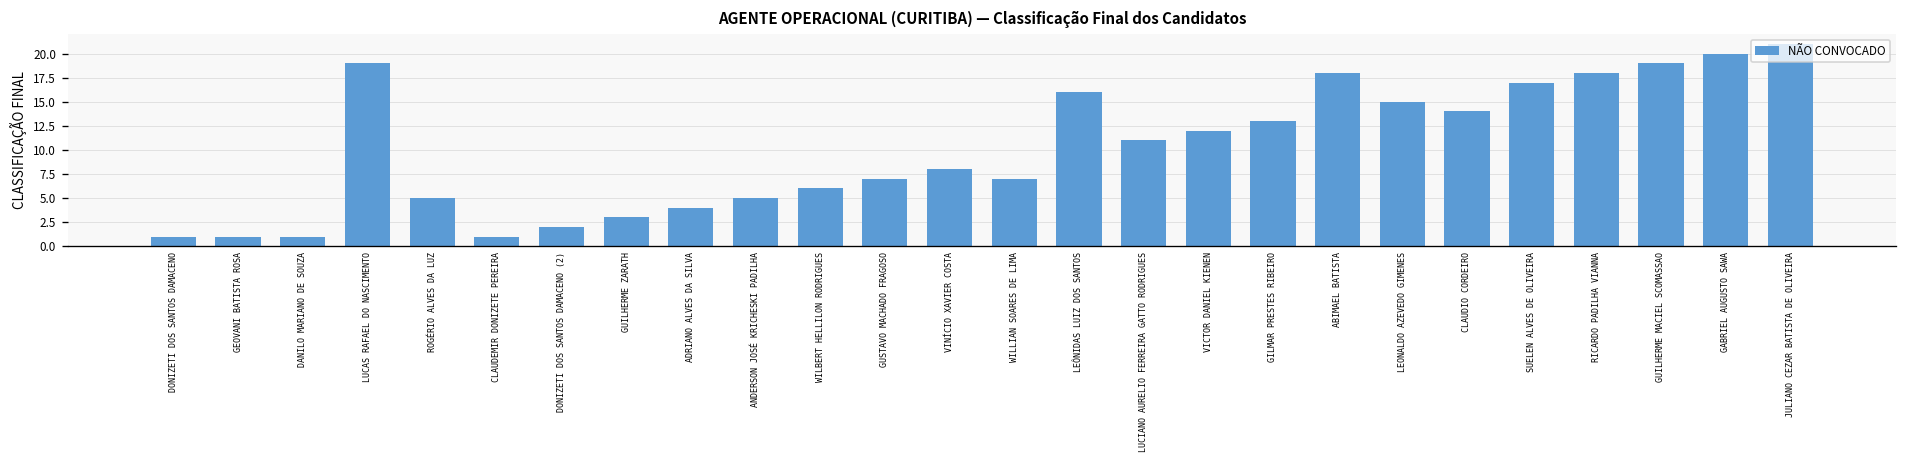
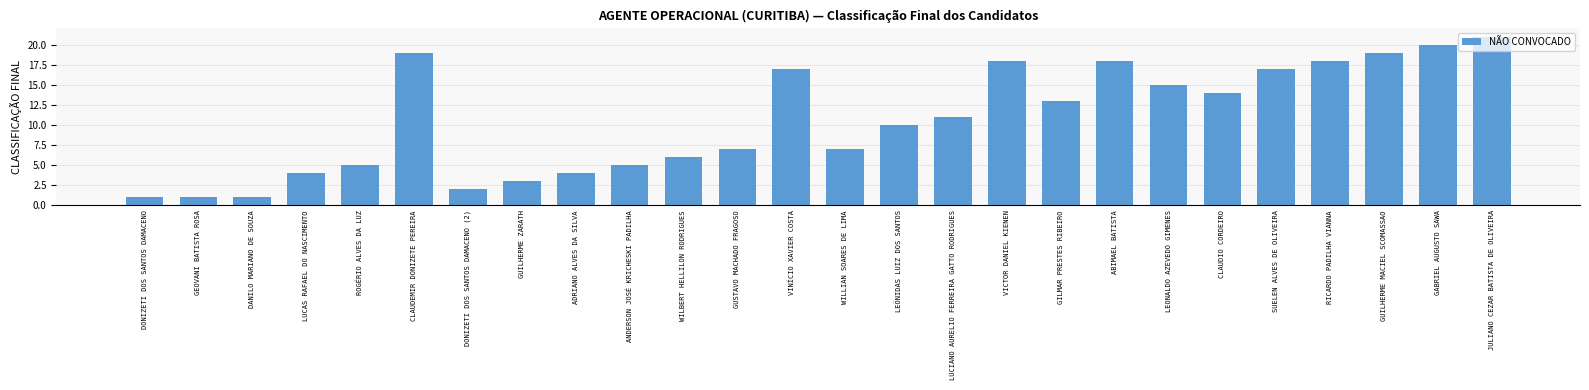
  {
    "DONIZETI DOS SANTOS DAMACENO": 1,
    "GEOVANI BATISTA ROSA": 1,
    "DANILO MARIANO DE SOUZA": 1,
-   "LUCAS RAFAEL DO NASCIMENTO": 19,
+   "LUCAS RAFAEL DO NASCIMENTO": 4,
    "ROGÉRIO ALVES DA LUZ": 5,
-   "CLAUDEMIR DONIZETE PEREIRA": 1,
+   "CLAUDEMIR DONIZETE PEREIRA": 19,
    "DONIZETI DOS SANTOS DAMACENO (2)": 2,
    "GUILHERME ZARATH": 3,
    "ADRIANO ALVES DA SILVA": 4,
    "ANDERSON JOSÉ KRICHESKI PADILHA": 5,
    "WILBERT HELLILON RODRIGUES": 6,
    "GUSTAVO MACHADO FRAGOSO": 7,
-   "VINÍCIO XAVIER COSTA": 8,
+   "VINÍCIO XAVIER COSTA": 17,
    "WILLIAN SOARES DE LIMA": 7,
-   "LEÔNIDAS LUIZ DOS SANTOS": 16,
+   "LEÔNIDAS LUIZ DOS SANTOS": 10,
    "LUCIANO AURELIO FERREIRA GATTO RODRIGUES": 11,
-   "VICTOR DANIEL KIENEN": 12,
+   "VICTOR DANIEL KIENEN": 18,
    "GILMAR PRESTES RIBEIRO": 13,
    "ABIMAEL BATISTA": 18,
    "LEONALDO AZEVEDO GIMENES": 15,
    "CLAUDIO CORDEIRO": 14,
    "SUELEN ALVES DE OLIVEIRA": 17,
    "RICARDO PADILHA VIANNA": 18,
    "GUILHERME MACIEL SCOMASSAO": 19,
    "GABRIEL AUGUSTO SAWA": 20
  }
